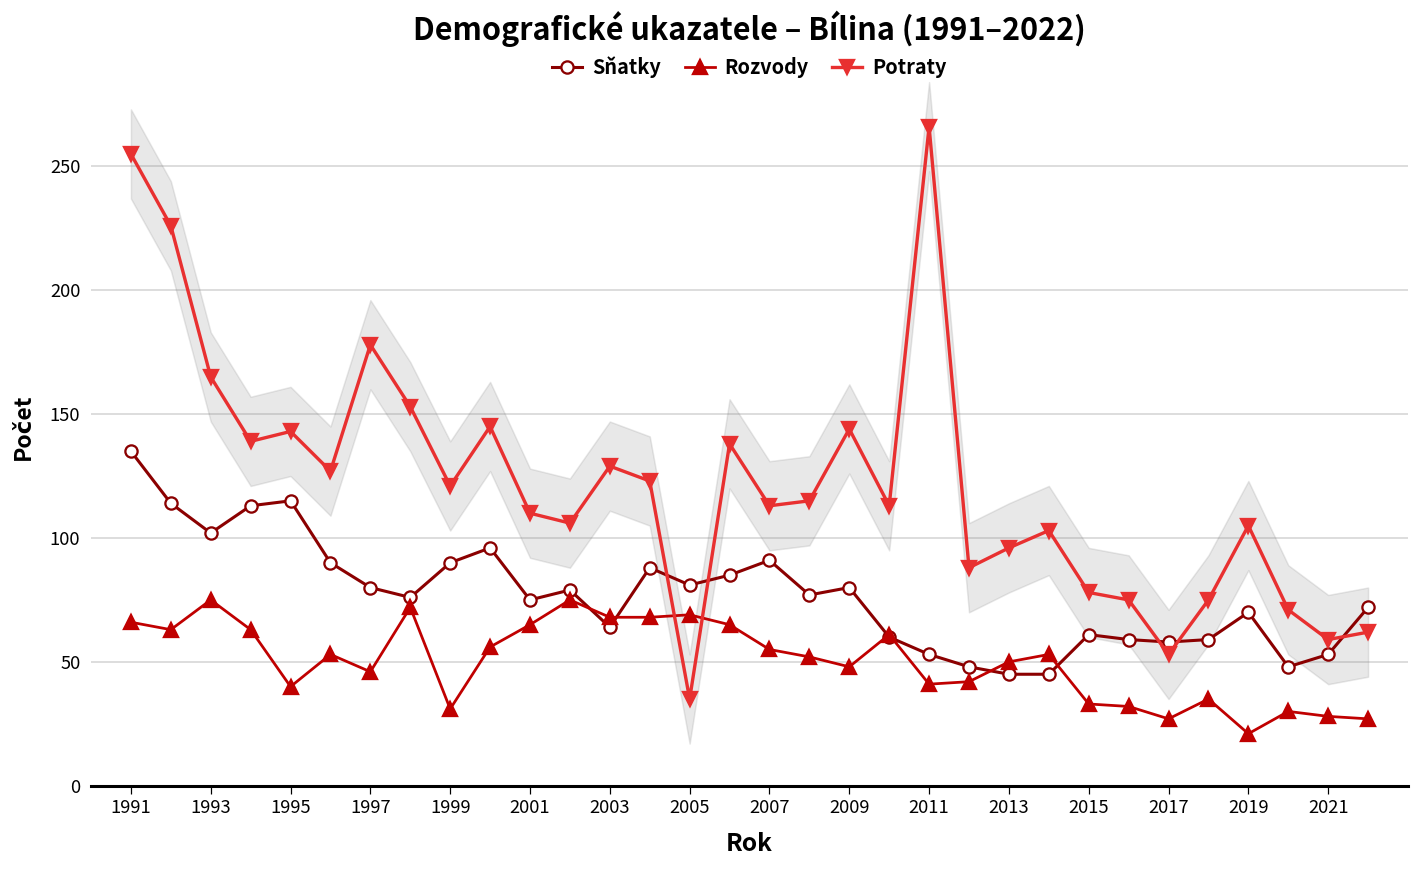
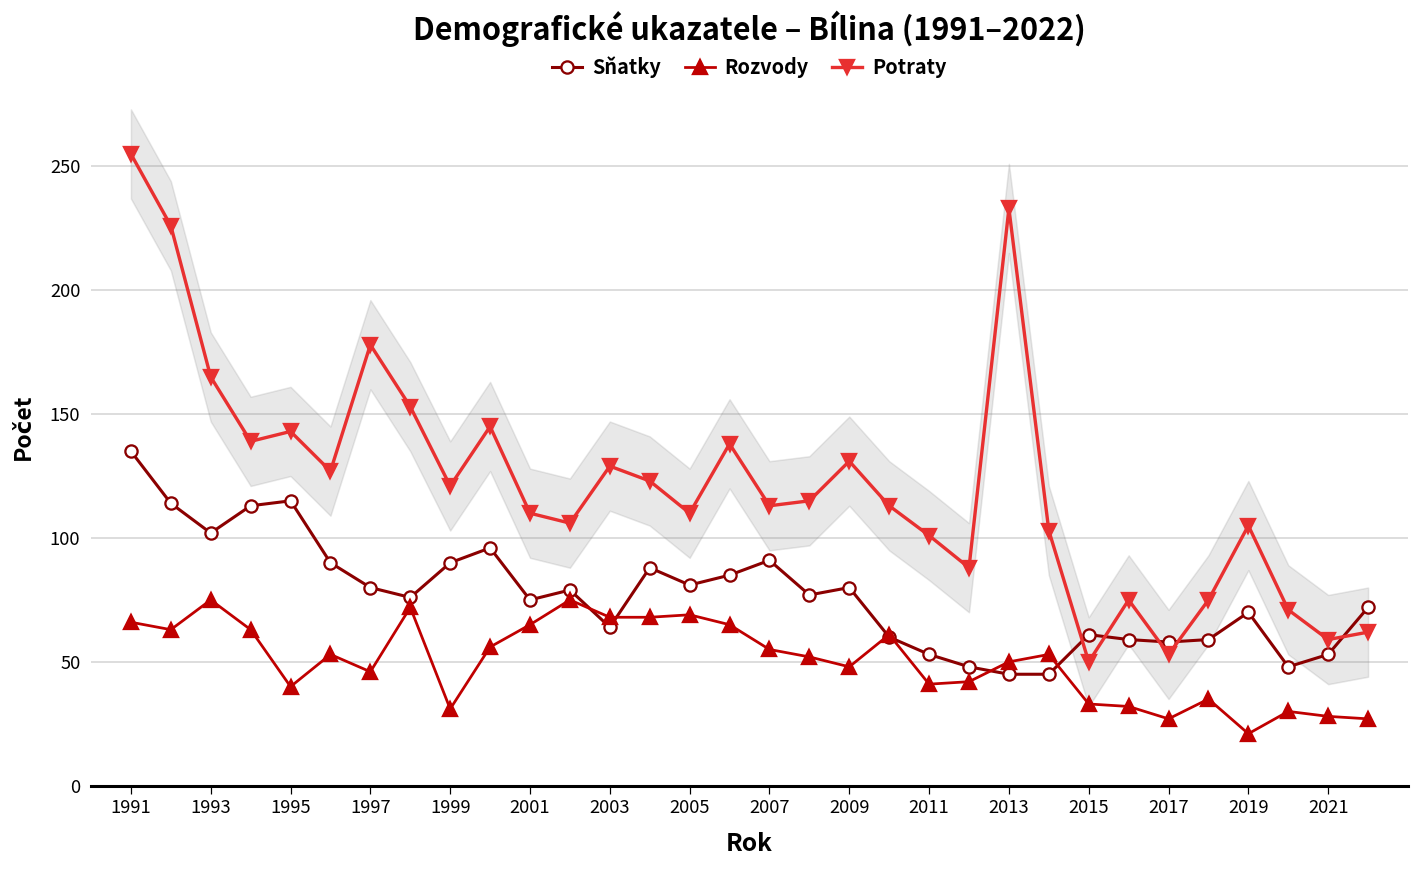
  {
    "Potraty": {
      "1991": 255,
      "1993": 165,
      "1995": 143,
      "1997": 178,
      "1999": 121,
      "2001": 110,
      "2003": 129,
-     "2005": 35,
+     "2005": 110,
      "2007": 113,
-     "2009": 144,
-     "2011": 266,
-     "2013": 96,
-     "2015": 78,
+     "2009": 131,
+     "2011": 101,
+     "2013": 233,
+     "2015": 50,
      "2017": 53,
      "2019": 105,
      "2021": 59
    }
  }
